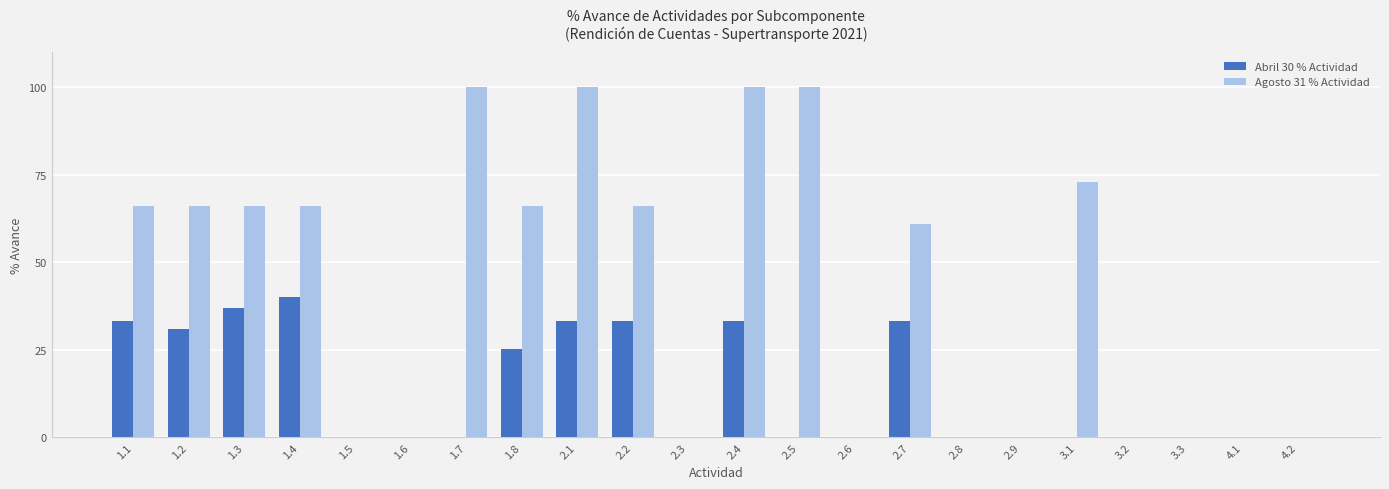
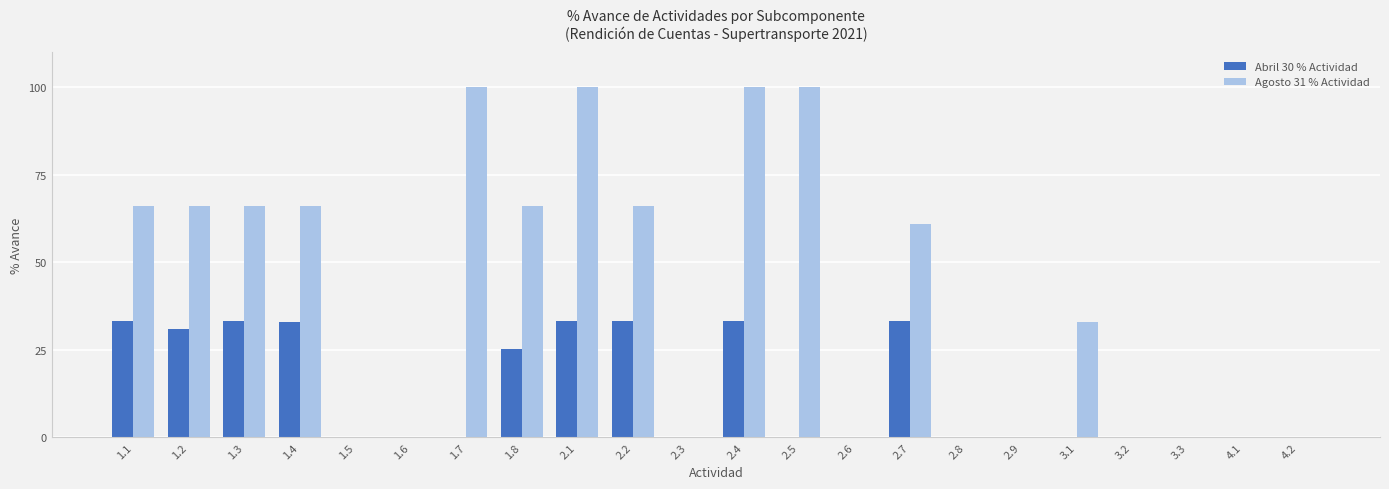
  {
    "Abril 30 % Actividad": {
      "1.1": 33,
      "1.2": 31,
-     "1.3": 37,
-     "1.4": 40,
+     "1.3": 33,
+     "1.4": 33,
      "1.5": 0,
      "1.6": 0,
      "1.7": 0,
      "1.8": 25,
      "2.1": 33,
      "2.2": 33,
      "2.3": 0,
      "2.4": 33,
      "2.5": 0,
      "2.6": 0,
      "2.7": 33,
      "2.8": 0,
      "2.9": 0,
      "3.1": 0,
      "3.2": 0,
      "3.3": 0,
      "4.1": 0,
      "4.2": 0
    },
    "Agosto 31 % Actividad": {
      "1.1": 66,
      "1.2": 66,
      "1.3": 66,
      "1.4": 66,
      "1.5": 0,
      "1.6": 0,
      "1.7": 100,
      "1.8": 66,
      "2.1": 100,
      "2.2": 66,
      "2.3": 0,
      "2.4": 100,
      "2.5": 100,
      "2.6": 0,
      "2.7": 61,
      "2.8": 0,
      "2.9": 0,
-     "3.1": 73,
+     "3.1": 33,
      "3.2": 0,
      "3.3": 0,
      "4.1": 0,
      "4.2": 0
    }
  }
